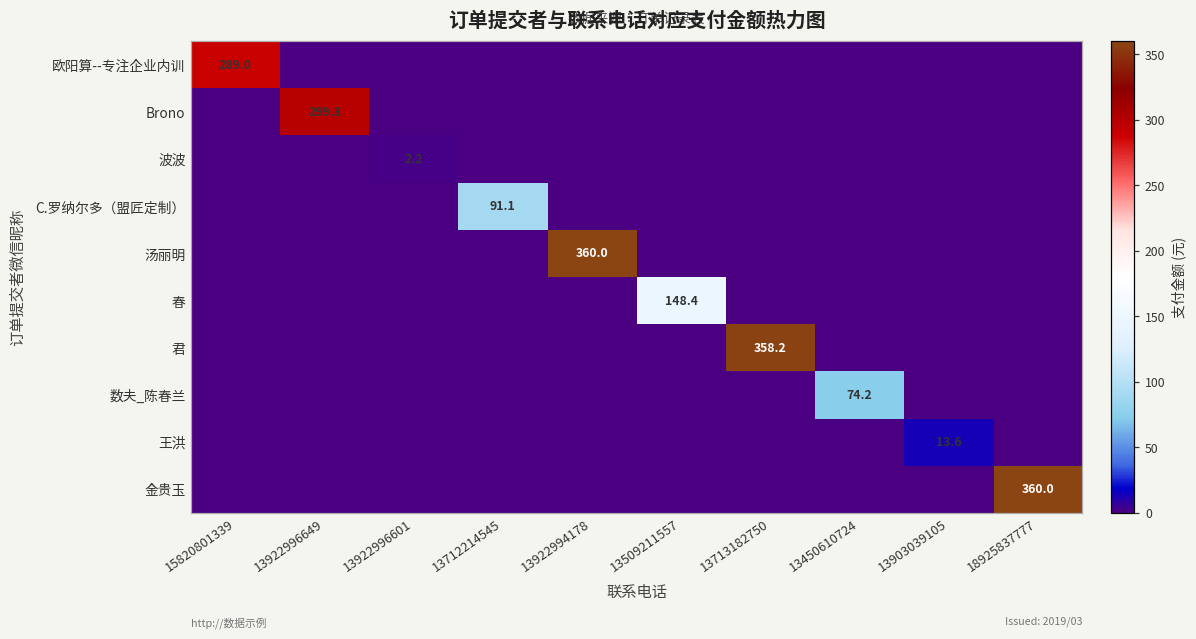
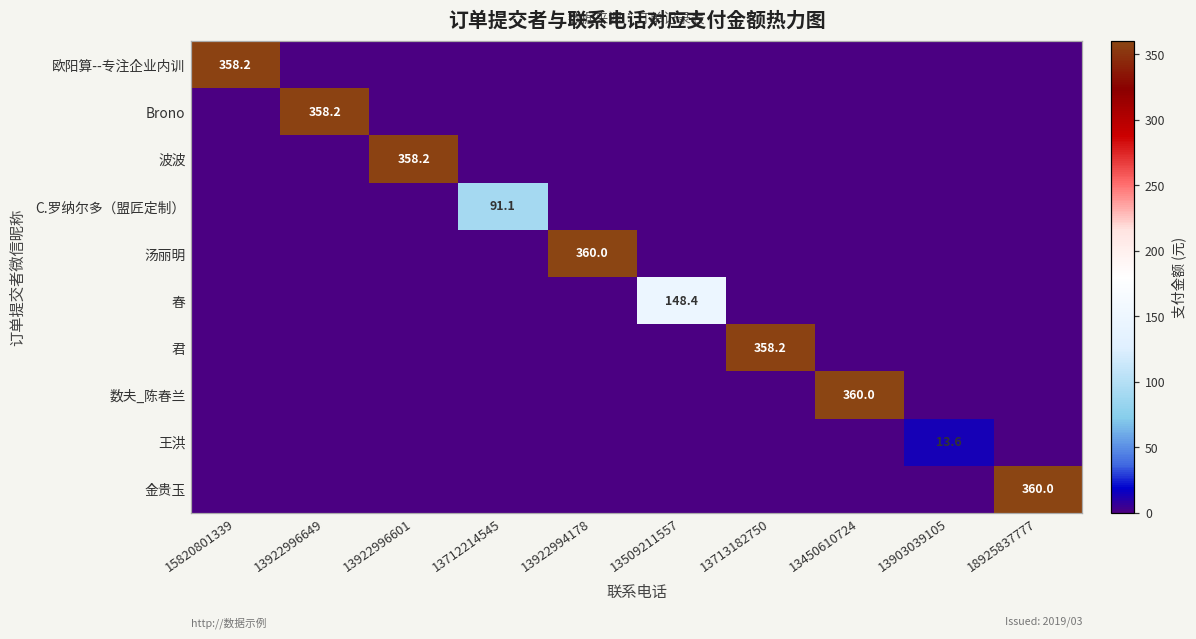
  {
    "欧阳算--专注企业内训": {
-     "15820801339": 289.0
+     "15820801339": 358.2
    },
    "Brono": {
-     "13922996649": 299.3
+     "13922996649": 358.2
    },
    "波波": {
-     "13922996601": 2.2
+     "13922996601": 358.2
    },
    "C.罗纳尔多（盟匠定制）": {
      "13712214545": 91.1
    },
    "汤丽明": {
      "13922994178": 360.0
    },
    "春": {
      "13509211557": 148.4
    },
    "君": {
      "13713182750": 358.2
    },
    "数夫_陈春兰": {
-     "13450610724": 74.2
+     "13450610724": 360.0
    },
    "王洪": {
      "13903039105": 13.6
    },
    "金贵玉": {
      "18925837777": 360.0
    }
  }
